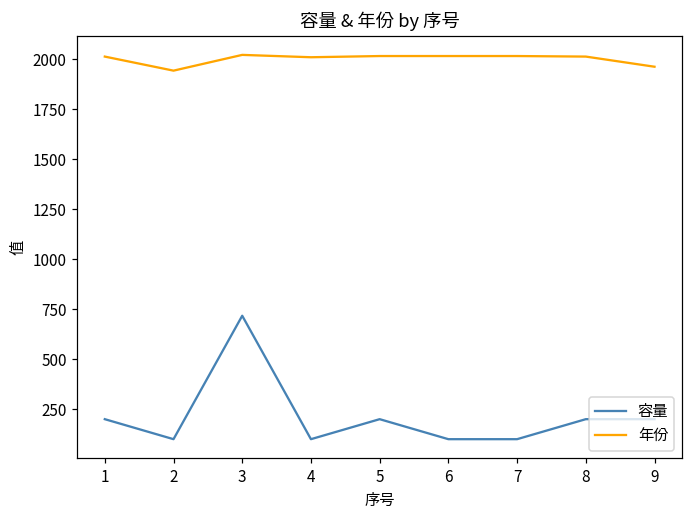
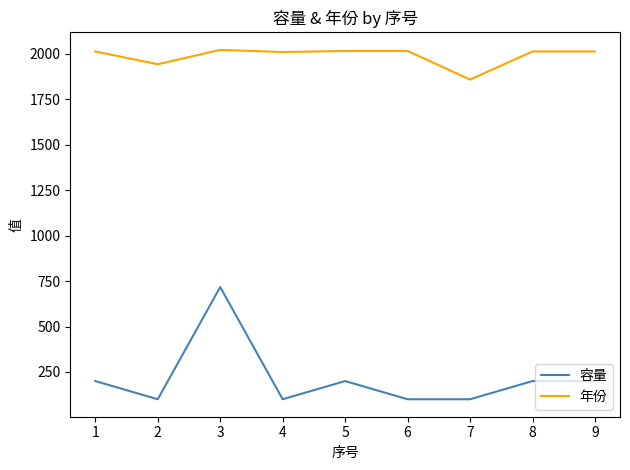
  {
    "容量": {
      "1": 200,
      "2": 100,
      "3": 720,
      "4": 100,
      "5": 200,
      "6": 100,
      "7": 100,
      "8": 200
    },
    "年份": {
      "1": 2010,
      "2": 1940,
      "3": 2020,
      "4": 2010,
      "5": 2020,
      "6": 2020,
-     "7": 2020,
+     "7": 1860,
      "8": 2010,
-     "9": 1960
+     "9": 2010
    }
  }
